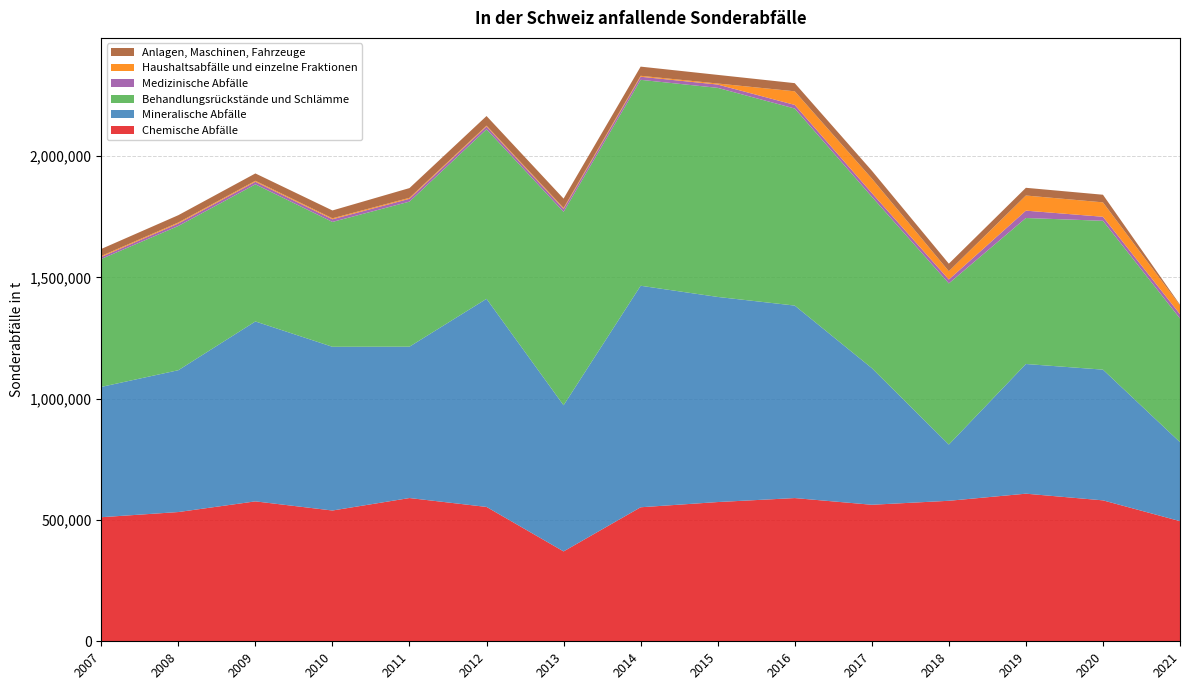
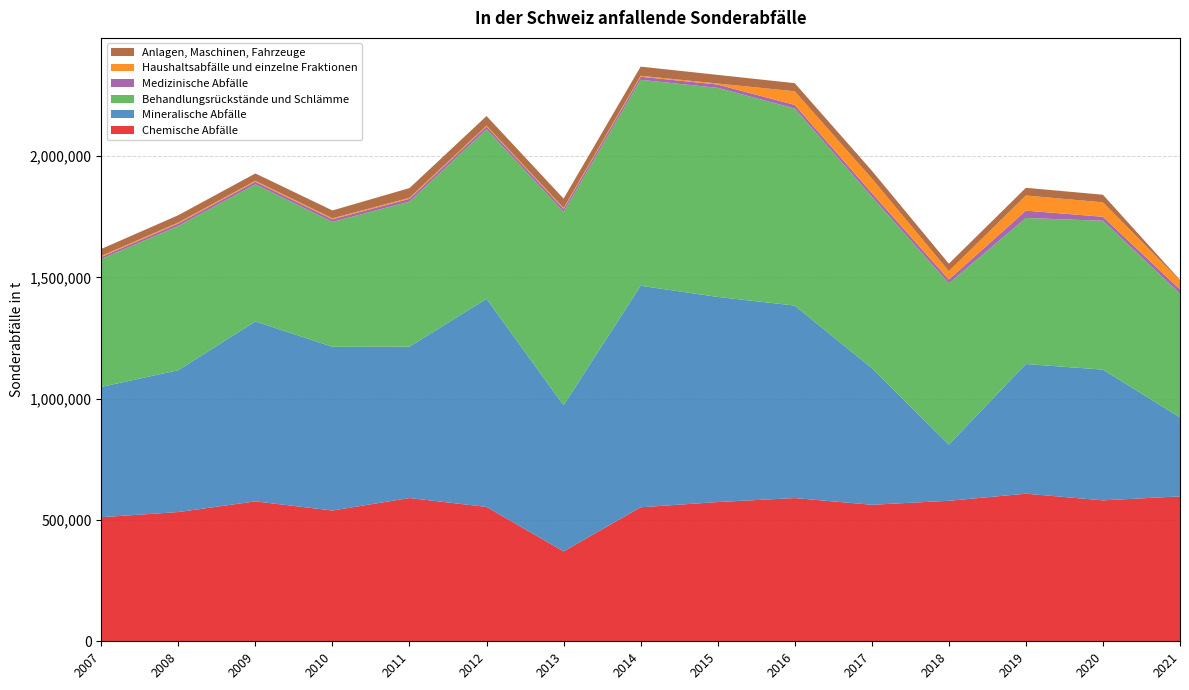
  {
    "Chemische Abfälle": {
      "2007": "510,000",
      "2008": "530,000",
      "2009": "580,000",
      "2010": "540,000",
      "2011": "590,000",
      "2012": "550,000",
      "2013": "370,000",
      "2014": "550,000",
      "2015": "570,000",
      "2016": "590,000",
      "2017": "560,000",
      "2018": "580,000",
      "2019": "610,000",
      "2020": "580,000",
-     "2021": "500,000"
+     "2021": "600,000"
    },
    "Mineralische Abfälle": {
      "2007": "540,000",
      "2008": "580,000",
      "2009": "740,000",
      "2010": "680,000",
      "2011": "620,000",
      "2012": "860,000",
      "2013": "600,000",
      "2014": "910,000",
      "2015": "850,000",
      "2016": "790,000",
      "2017": "560,000",
      "2018": "230,000",
      "2019": "530,000",
      "2020": "540,000",
      "2021": "330,000"
    },
    "Behandlungsrückstände und Schlämme": {
      "2010": "510,000",
      "2011": "600,000",
      "2012": "700,000",
      "2013": "800,000",
      "2014": "850,000",
      "2015": "860,000",
      "2016": "810,000",
      "2017": "710,000",
      "2018": "660,000",
      "2019": "600,000",
      "2020": "610,000",
      "2021": "510,000"
    },
    "Medizinische Abfälle": {
      "2016": "10,000",
      "2017": "20,000",
      "2018": "20,000",
      "2019": "30,000",
      "2020": "20,000",
      "2021": "20,000"
    },
    "Haushaltsabfälle und einzelne Fraktionen": {
      "2016": "60,000",
      "2017": "60,000",
      "2018": "30,000",
      "2019": "60,000",
      "2020": "60,000"
    },
    "Anlagen, Maschinen, Fahrzeuge": {
      "2007": "30,000",
      "2008": "30,000",
      "2009": "30,000",
      "2010": "30,000",
      "2011": "40,000",
      "2012": "40,000",
      "2013": "40,000",
      "2014": "40,000",
      "2015": "40,000",
      "2016": "30,000",
      "2017": "30,000",
      "2018": "30,000",
      "2019": "30,000",
      "2020": "30,000"
    }
  }
